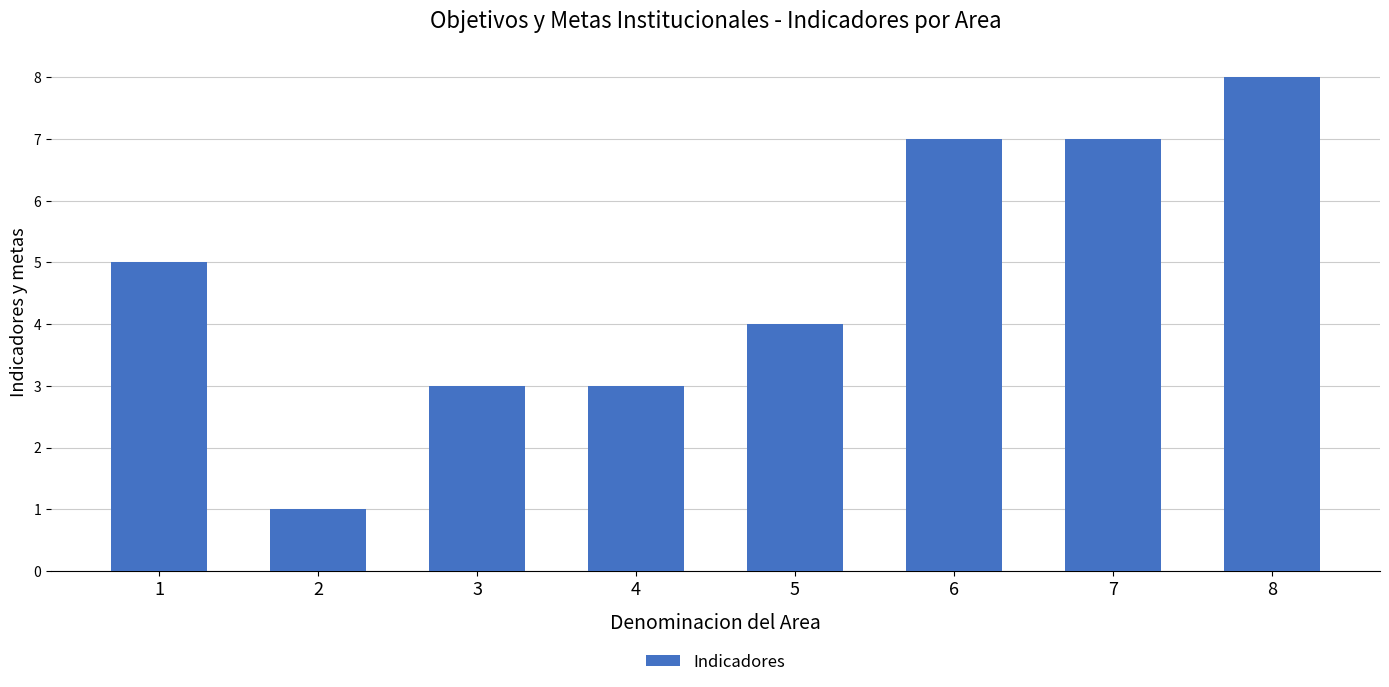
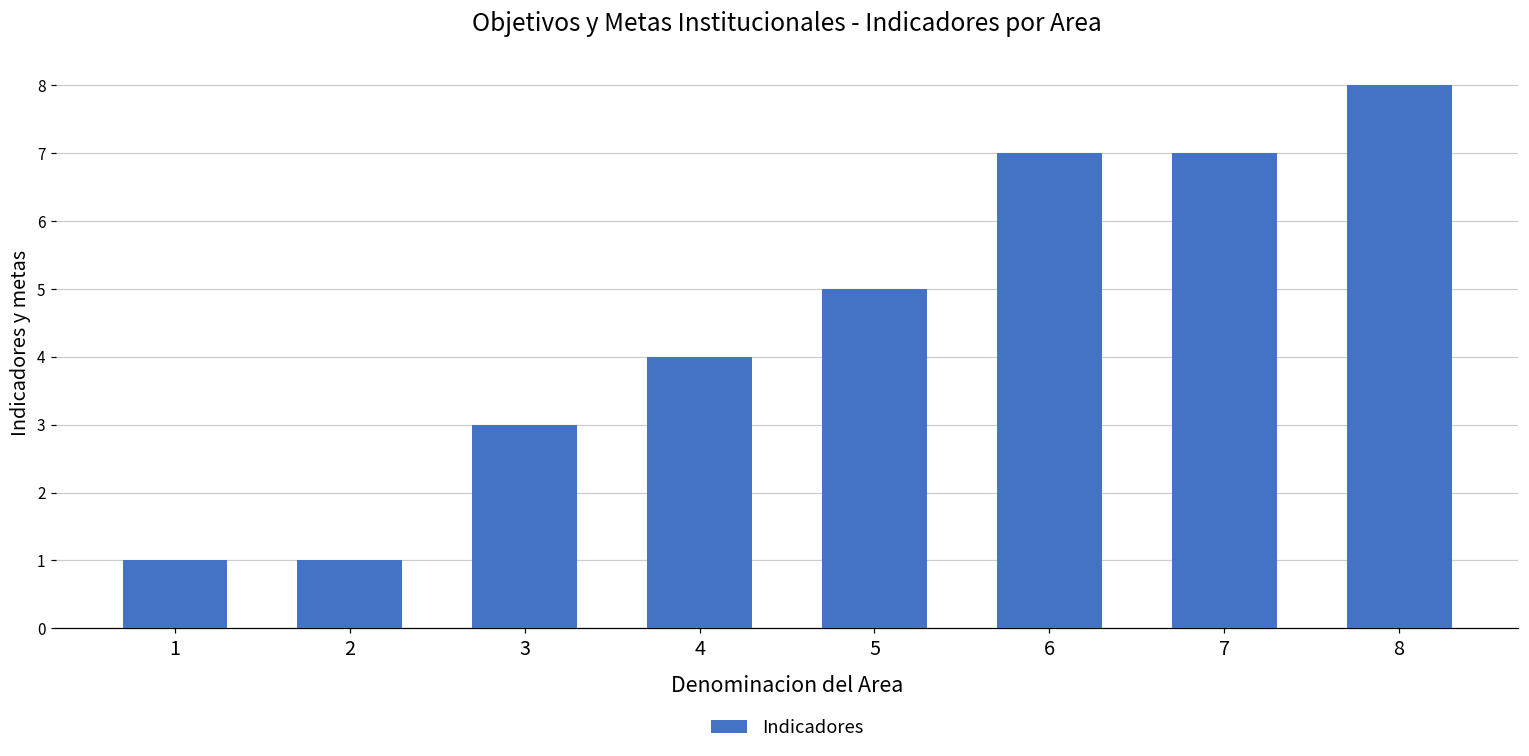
  {
-   "1": 5,
+   "1": 1,
    "2": 1,
    "3": 3,
-   "4": 3,
-   "5": 4,
+   "4": 4,
+   "5": 5,
    "6": 7,
    "7": 7,
    "8": 8
  }
